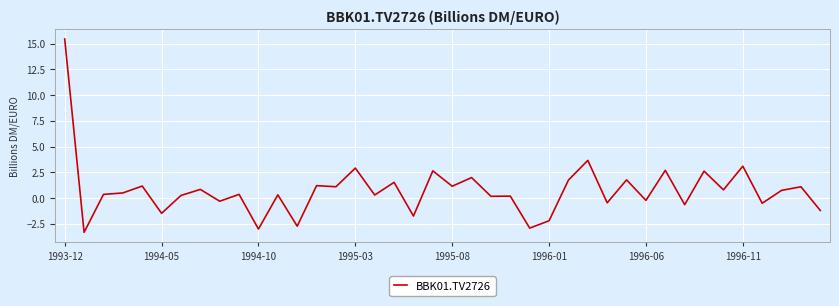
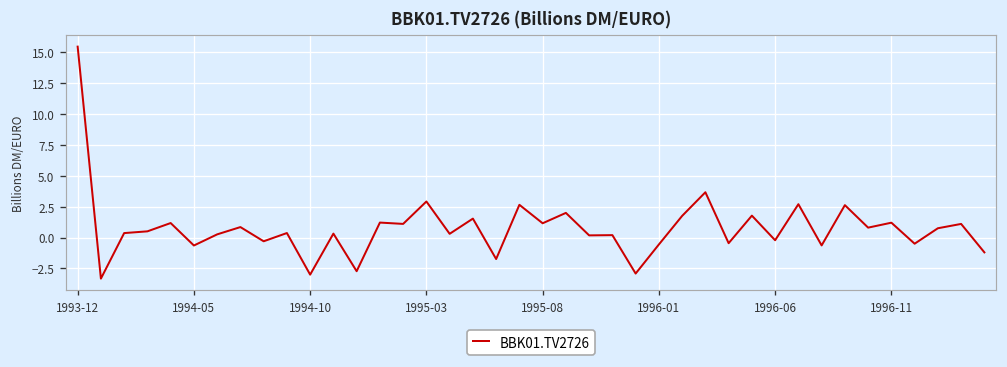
  {
    "1993-12": 15.4,
-   "1994-05": -1.5,
+   "1994-05": -0.6,
    "1994-10": -3.0,
    "1995-03": 2.9,
    "1995-08": 1.2,
-   "1996-01": -2.2,
+   "1996-01": -0.6,
    "1996-06": -0.2,
-   "1996-11": 3.1
+   "1996-11": 1.2
  }
